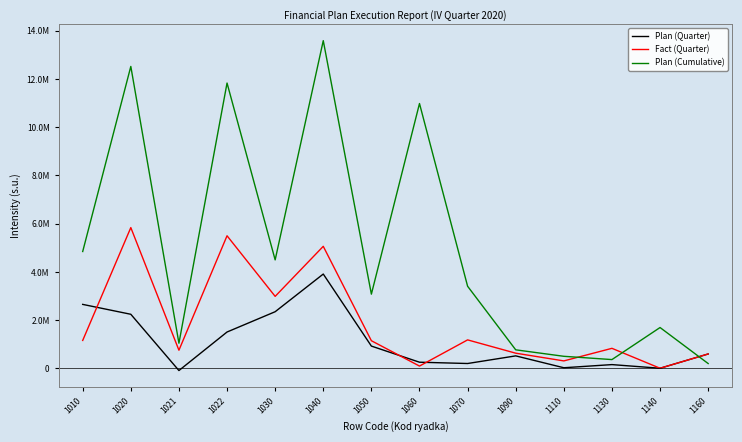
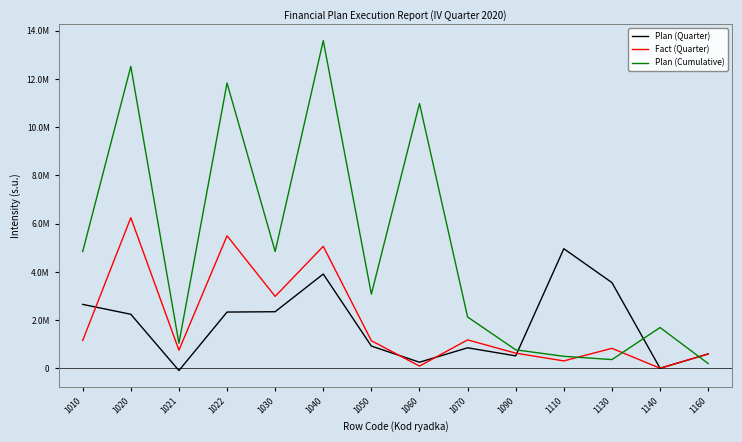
  {
    "Plan (Quarter)": {
      "1010": 2700000,
      "1020": 2200000,
      "1021": -100000,
-     "1022": 1500000,
+     "1022": 2300000,
      "1030": 2300000,
      "1040": 3900000,
      "1050": 900000,
      "1060": 300000,
-     "1070": 200000,
+     "1070": 900000,
      "1090": 500000,
-     "1110": 0,
-     "1130": 200000
+     "1110": 5000000,
+     "1130": 3600000
    },
    "Fact (Quarter)": {
      "1010": 1200000,
-     "1020": 5800000,
+     "1020": 6200000,
      "1021": 800000,
      "1022": 5500000,
      "1030": 3000000,
      "1040": 5100000,
      "1050": 1100000,
      "1060": 100000,
      "1070": 1200000,
      "1090": 600000,
      "1110": 300000,
      "1130": 800000
    },
    "Plan (Cumulative)": {
      "1010": 4800000,
      "1020": 12500000,
      "1021": 1000000,
      "1022": 11800000,
-     "1030": 4500000,
+     "1030": 4800000,
      "1040": 13600000,
      "1050": 3100000,
      "1060": 11000000,
-     "1070": 3400000,
+     "1070": 2100000,
      "1090": 800000,
      "1110": 500000,
      "1130": 400000,
      "1140": 1700000,
      "1160": 200000
    }
  }
